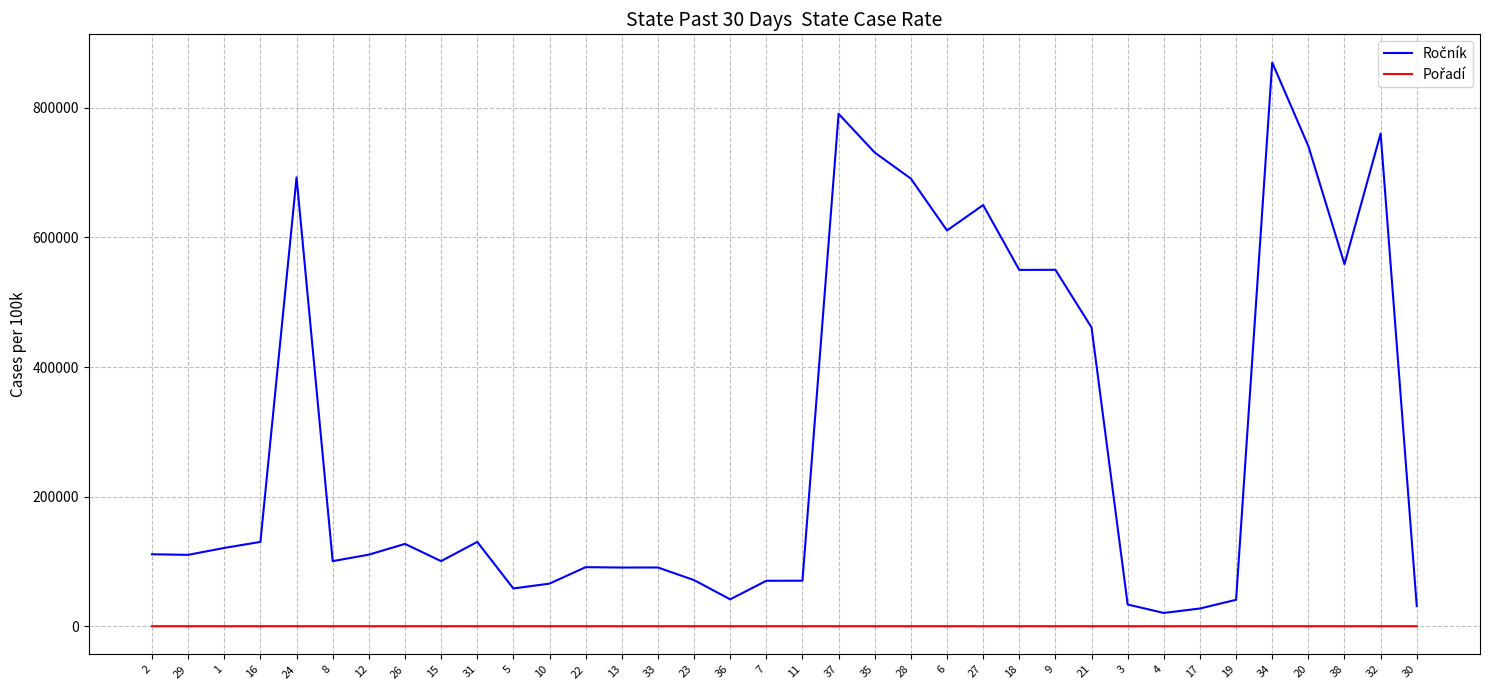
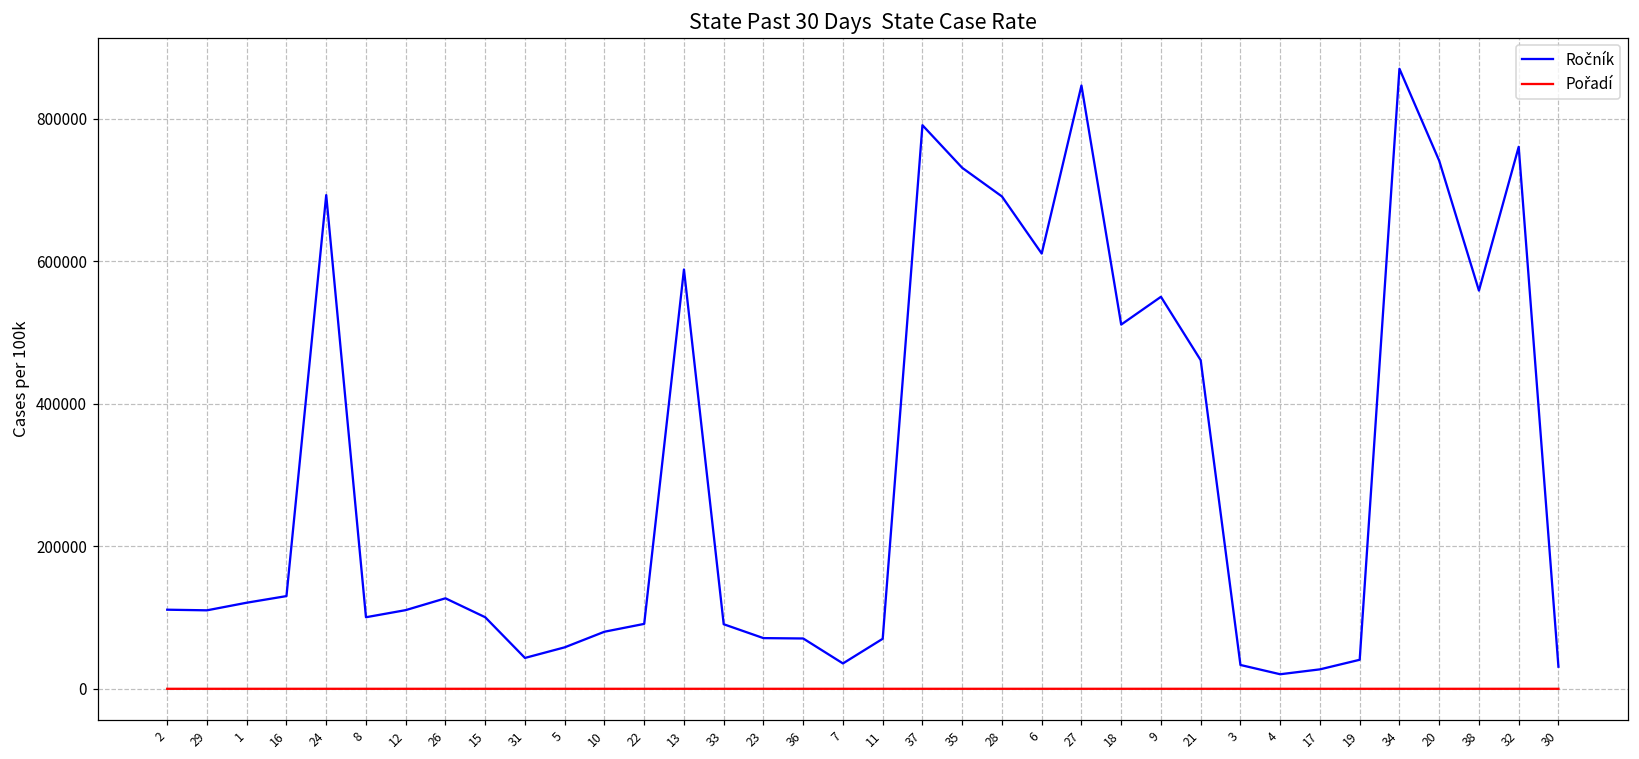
  {
    "Ročník": {
      "2": 110000,
      "29": 110000,
      "1": 120000,
      "16": 130000,
      "24": 690000,
      "8": 100000,
      "12": 110000,
      "26": 130000,
      "15": 100000,
-     "31": 130000,
+     "31": 40000,
      "5": 60000,
-     "10": 70000,
+     "10": 80000,
      "22": 90000,
-     "13": 90000,
+     "13": 590000,
      "33": 90000,
      "23": 70000,
-     "36": 40000,
-     "7": 70000,
+     "36": 70000,
+     "7": 40000,
      "11": 70000,
      "37": 790000,
      "35": 730000,
      "28": 690000,
      "6": 610000,
-     "27": 650000,
-     "18": 550000,
+     "27": 850000,
+     "18": 510000,
      "9": 550000,
      "21": 460000,
      "3": 30000,
      "4": 20000,
      "17": 30000,
      "19": 40000,
      "34": 870000,
      "20": 740000,
      "38": 560000,
      "32": 760000,
      "30": 30000
    },
    "Pořadí": {
      "2": 0,
      "29": 0,
      "1": 0,
      "16": 0,
      "24": 0,
      "8": 0,
      "12": 0,
      "26": 0,
      "15": 0,
      "31": 0,
      "5": 0,
      "10": 0,
      "22": 0,
      "13": 0,
      "33": 0,
      "23": 0,
      "36": 0,
      "7": 0,
      "11": 0,
      "37": 0,
      "35": 0,
      "28": 0,
      "6": 0,
      "27": 0,
      "18": 0,
      "9": 0,
      "21": 0,
      "3": 0,
      "4": 0,
      "17": 0,
      "19": 0,
      "34": 0,
      "20": 0,
      "38": 0,
      "32": 0,
      "30": 0
    }
  }
